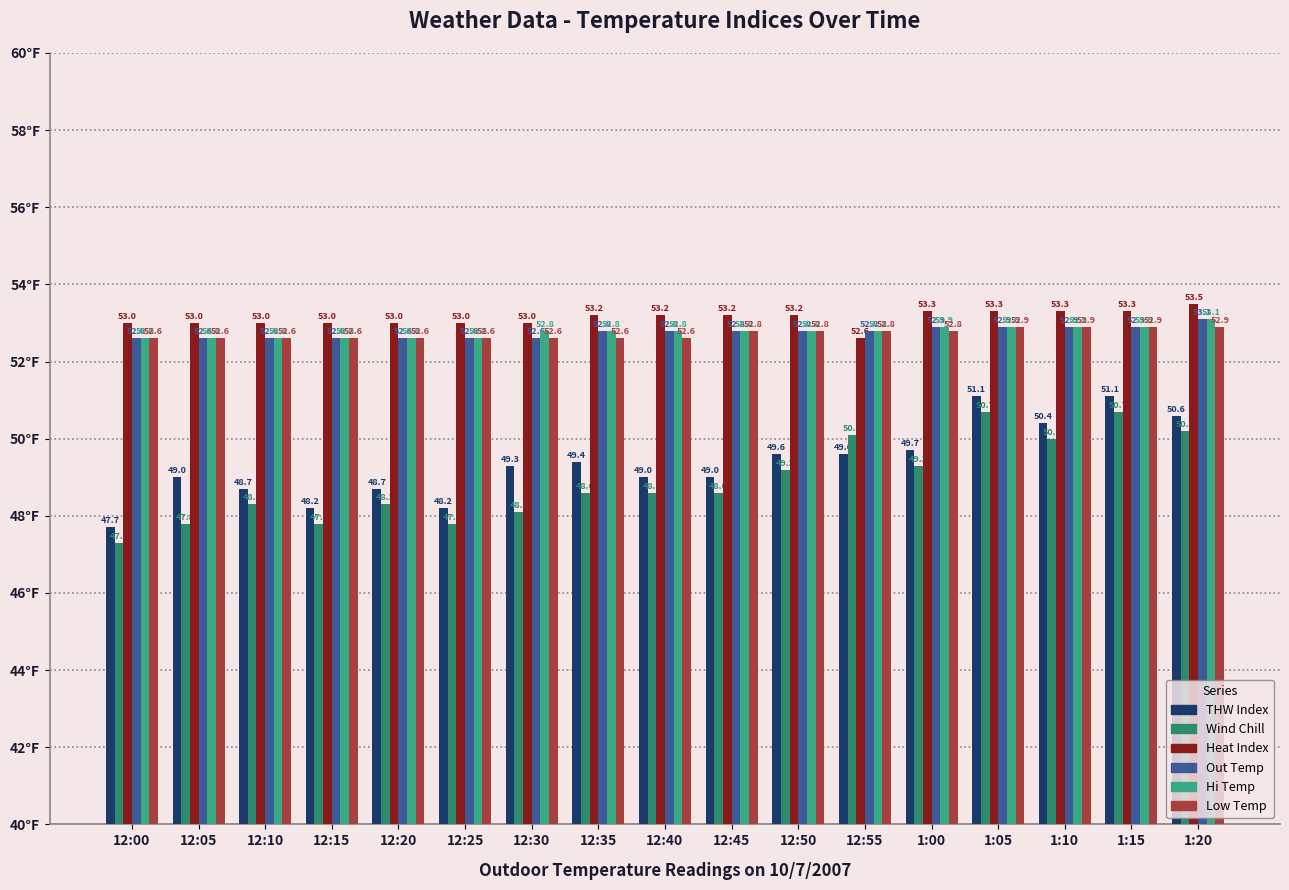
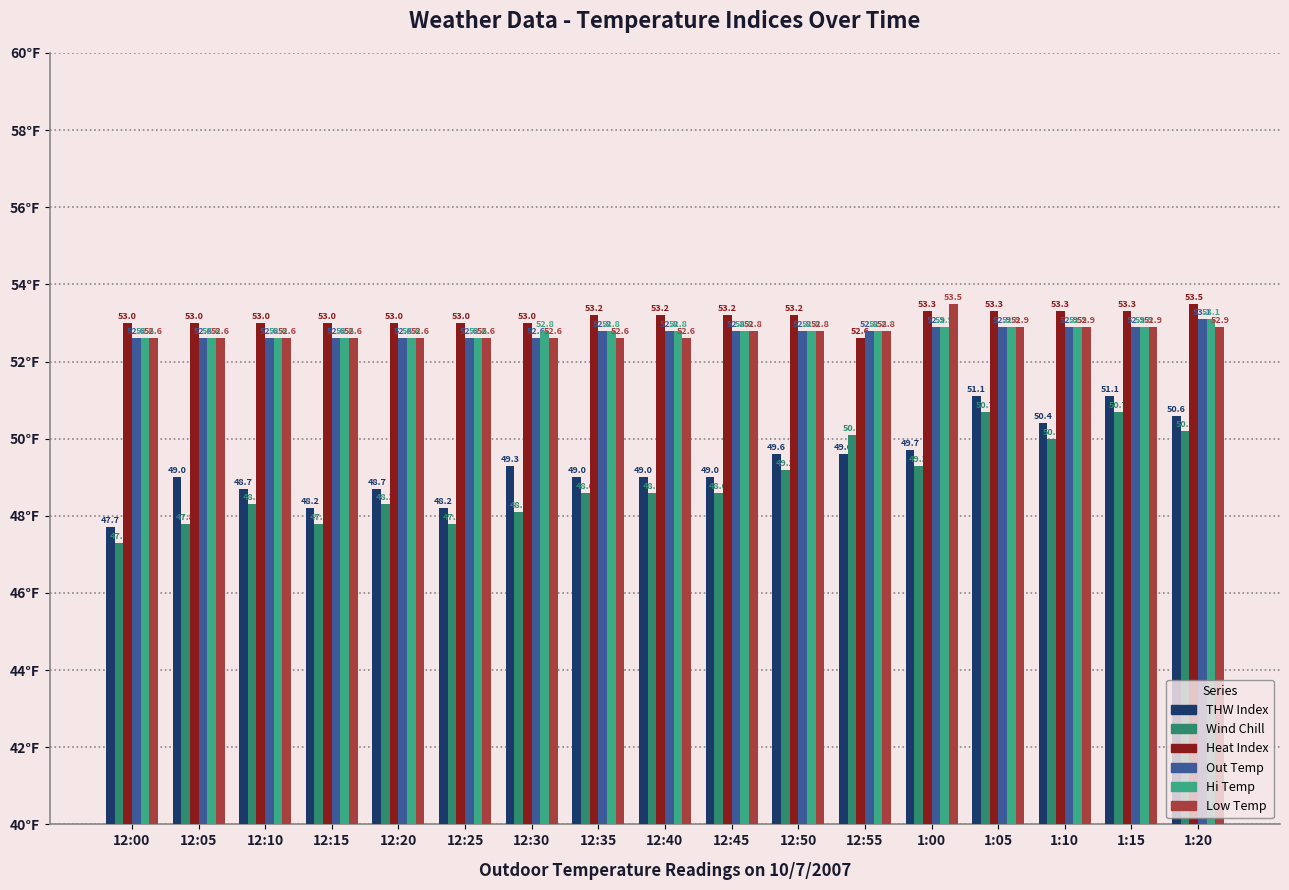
  {
    "THW Index": {
      "12:00": 47.7,
      "12:05": 49.0,
      "12:10": 48.7,
      "12:15": 48.2,
      "12:20": 48.7,
      "12:25": 48.2,
      "12:30": 49.3,
-     "12:35": 49.4,
+     "12:35": 49.0,
      "12:40": 49.0,
      "12:45": 49.0,
      "12:50": 49.6,
      "12:55": 49.6,
      "1:00": 49.7,
      "1:05": 51.1,
      "1:10": 50.4,
      "1:15": 51.1,
      "1:20": 50.6
    },
    "Heat Index": {
      "12:00": 53.0,
      "12:05": 53.0,
      "12:10": 53.0,
      "12:15": 53.0,
      "12:20": 53.0,
      "12:25": 53.0,
      "12:30": 53.0,
      "12:35": 53.2,
      "12:40": 53.2,
      "12:45": 53.2,
      "12:50": 53.2,
      "12:55": 52.6,
      "1:00": 53.3,
      "1:05": 53.3,
      "1:10": 53.3,
      "1:15": 53.3,
      "1:20": 53.5
    },
    "Out Temp": {
      "12:30": 52.6
    },
    "Low Temp": {
      "12:30": 52.6,
      "12:35": 52.6,
      "12:40": 52.6,
-     "1:00": 52.8,
+     "1:00": 53.5,
      "1:20": 52.9
    }
  }
